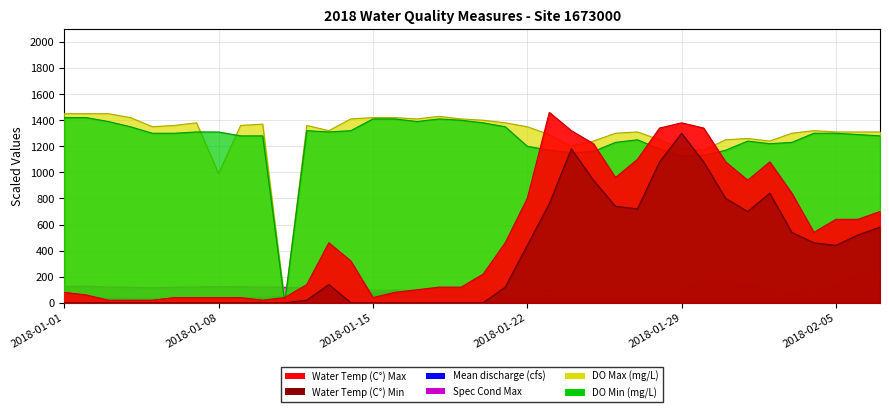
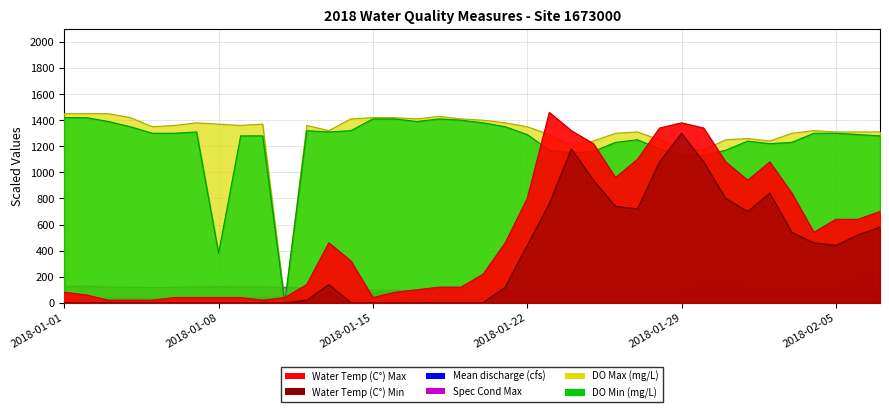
  {
    "DO Max (mg/L)": {
      "2018-01-01": 1450,
-     "2018-01-08": 990,
+     "2018-01-08": 1370,
      "2018-01-22": 1350,
      "2018-01-29": 1180
    },
    "DO Min (mg/L)": {
      "2018-01-01": 1420,
-     "2018-01-08": 1310,
-     "2018-01-22": 1200,
+     "2018-01-08": 380,
+     "2018-01-22": 1290,
      "2018-01-29": 1130
    }
  }
